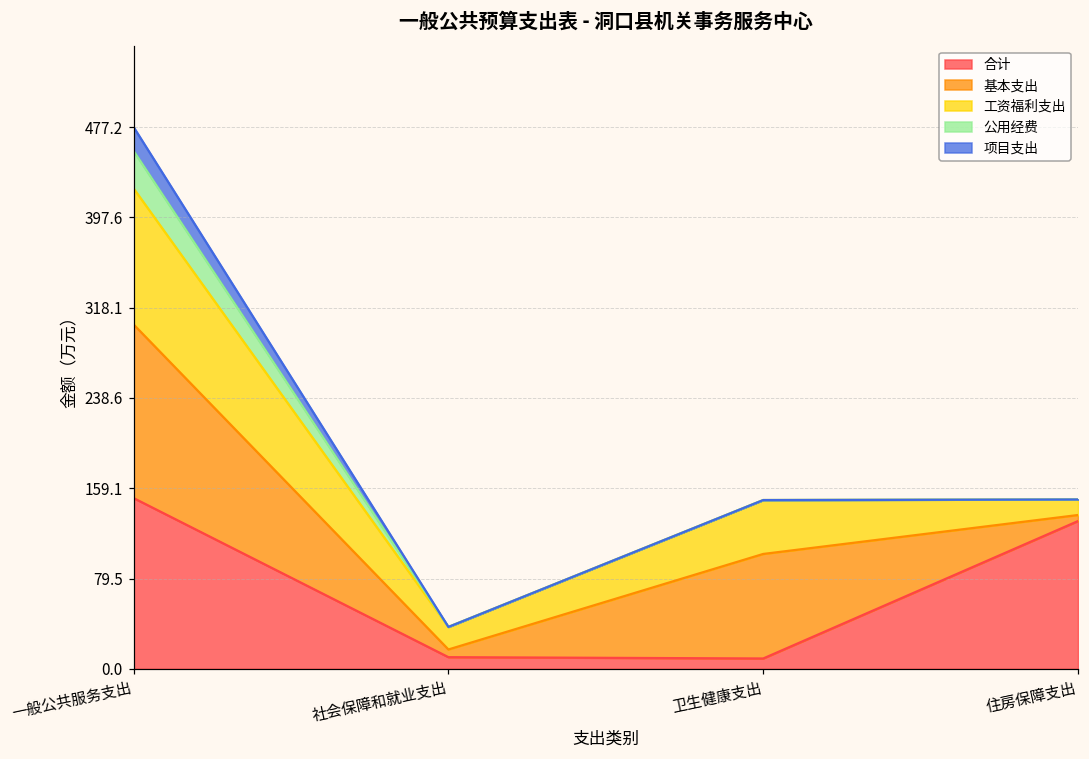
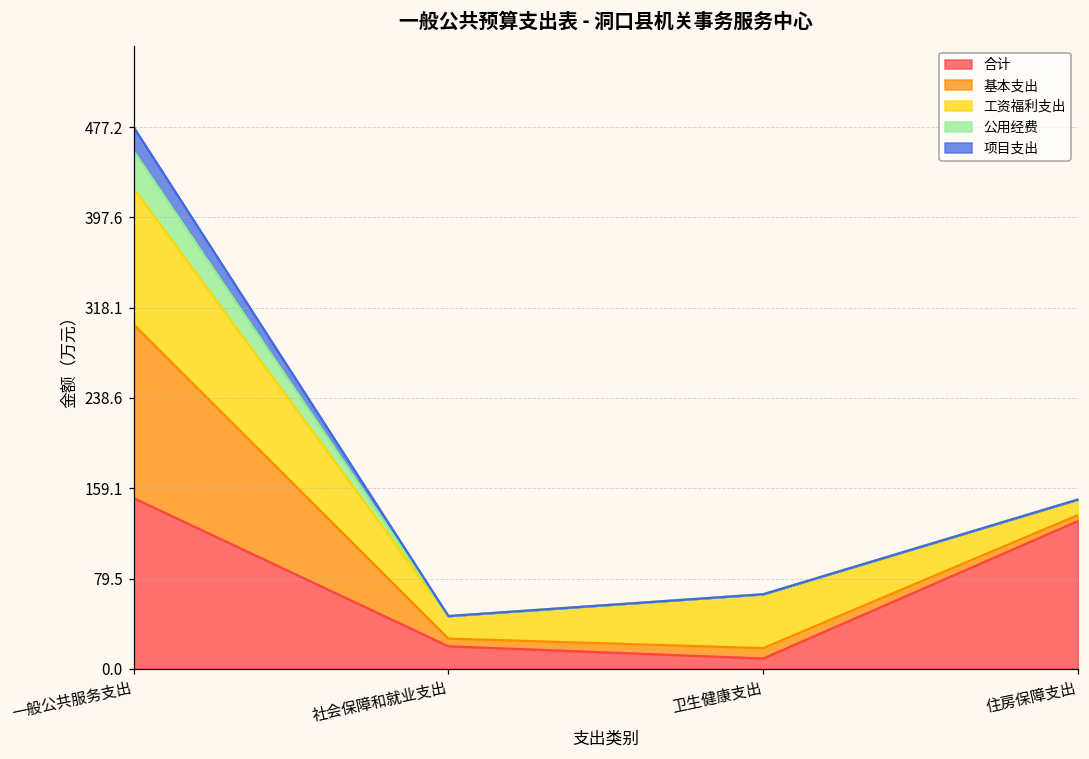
  {
    "合计": {
      "一般公共服务支出": 150,
-     "社会保障和就业支出": 10,
+     "社会保障和就业支出": 20,
      "卫生健康支出": 9,
      "住房保障支出": 130
    },
    "基本支出": {
      "一般公共服务支出": 153,
      "社会保障和就业支出": 7,
-     "卫生健康支出": 92,
+     "卫生健康支出": 9,
      "住房保障支出": 5
    },
    "工资福利支出": {
      "一般公共服务支出": 120
    },
    "公用经费": {
      "一般公共服务支出": 33
    },
    "项目支出": {
      "一般公共服务支出": 21
    }
  }
